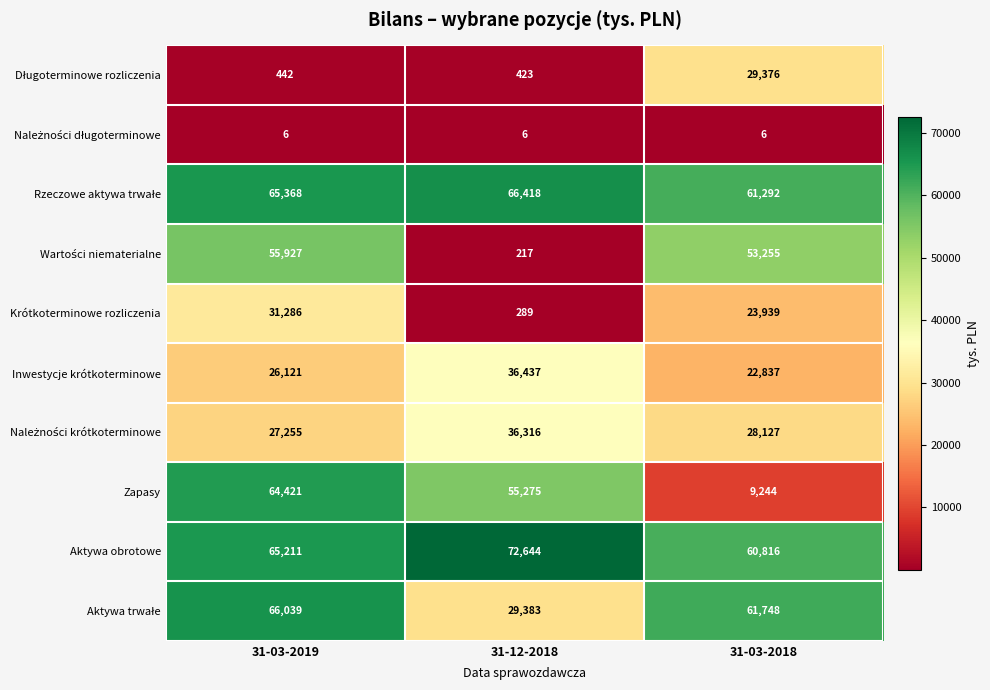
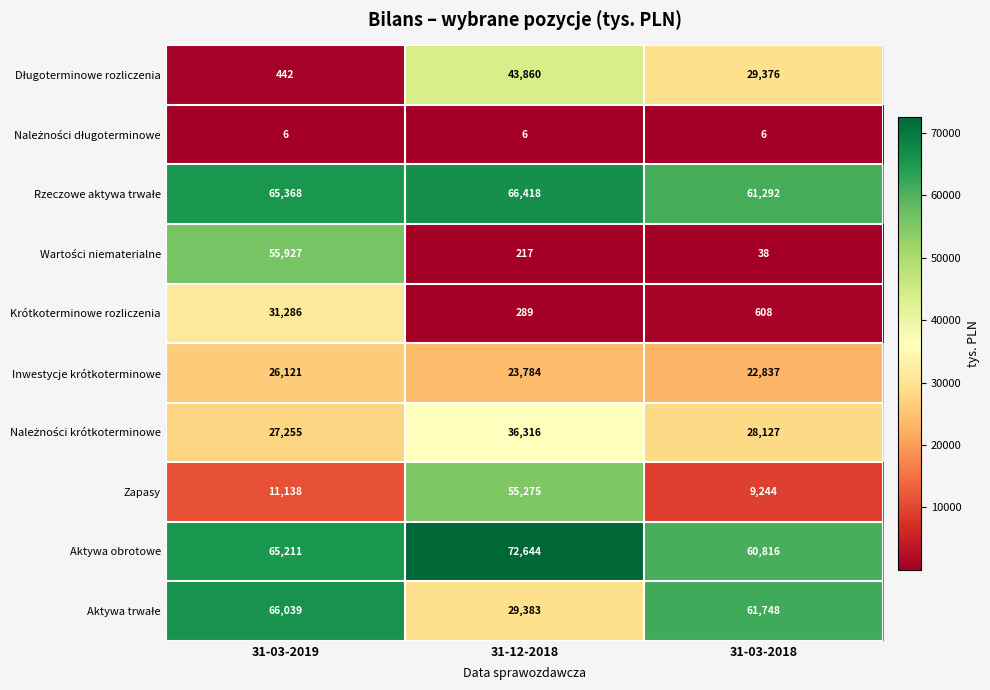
  {
    "Długoterminowe rozliczenia": {
      "31-03-2019": "442",
-     "31-12-2018": "423",
+     "31-12-2018": "43,860",
      "31-03-2018": "29,376"
    },
    "Należności długoterminowe": {
      "31-03-2019": "6",
      "31-12-2018": "6",
      "31-03-2018": "6"
    },
    "Rzeczowe aktywa trwałe": {
      "31-03-2019": "65,368",
      "31-12-2018": "66,418",
      "31-03-2018": "61,292"
    },
    "Wartości niematerialne": {
      "31-03-2019": "55,927",
      "31-12-2018": "217",
-     "31-03-2018": "53,255"
+     "31-03-2018": "38"
    },
    "Krótkoterminowe rozliczenia": {
      "31-03-2019": "31,286",
      "31-12-2018": "289",
-     "31-03-2018": "23,939"
+     "31-03-2018": "608"
    },
    "Inwestycje krótkoterminowe": {
      "31-03-2019": "26,121",
-     "31-12-2018": "36,437",
+     "31-12-2018": "23,784",
      "31-03-2018": "22,837"
    },
    "Należności krótkoterminowe": {
      "31-03-2019": "27,255",
      "31-12-2018": "36,316",
      "31-03-2018": "28,127"
    },
    "Zapasy": {
-     "31-03-2019": "64,421",
+     "31-03-2019": "11,138",
      "31-12-2018": "55,275",
      "31-03-2018": "9,244"
    },
    "Aktywa obrotowe": {
      "31-03-2019": "65,211",
      "31-12-2018": "72,644",
      "31-03-2018": "60,816"
    },
    "Aktywa trwałe": {
      "31-03-2019": "66,039",
      "31-12-2018": "29,383",
      "31-03-2018": "61,748"
    }
  }
